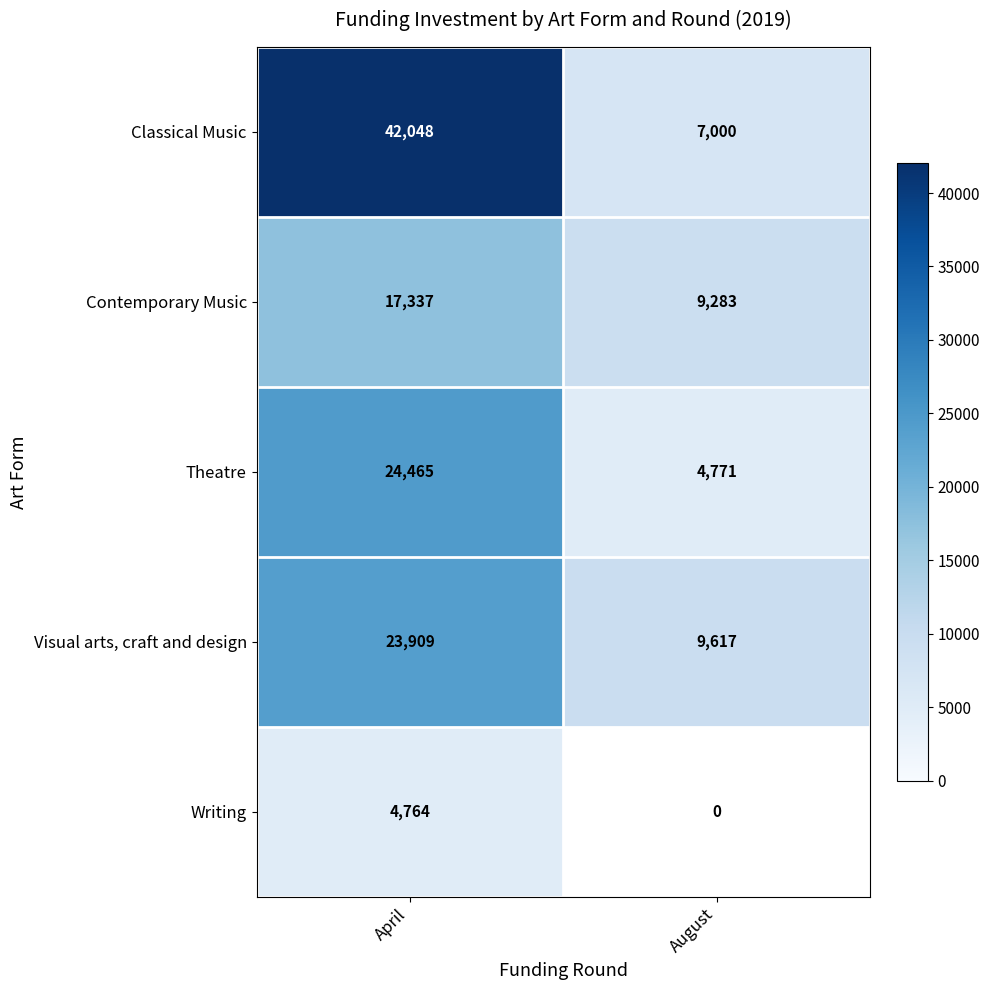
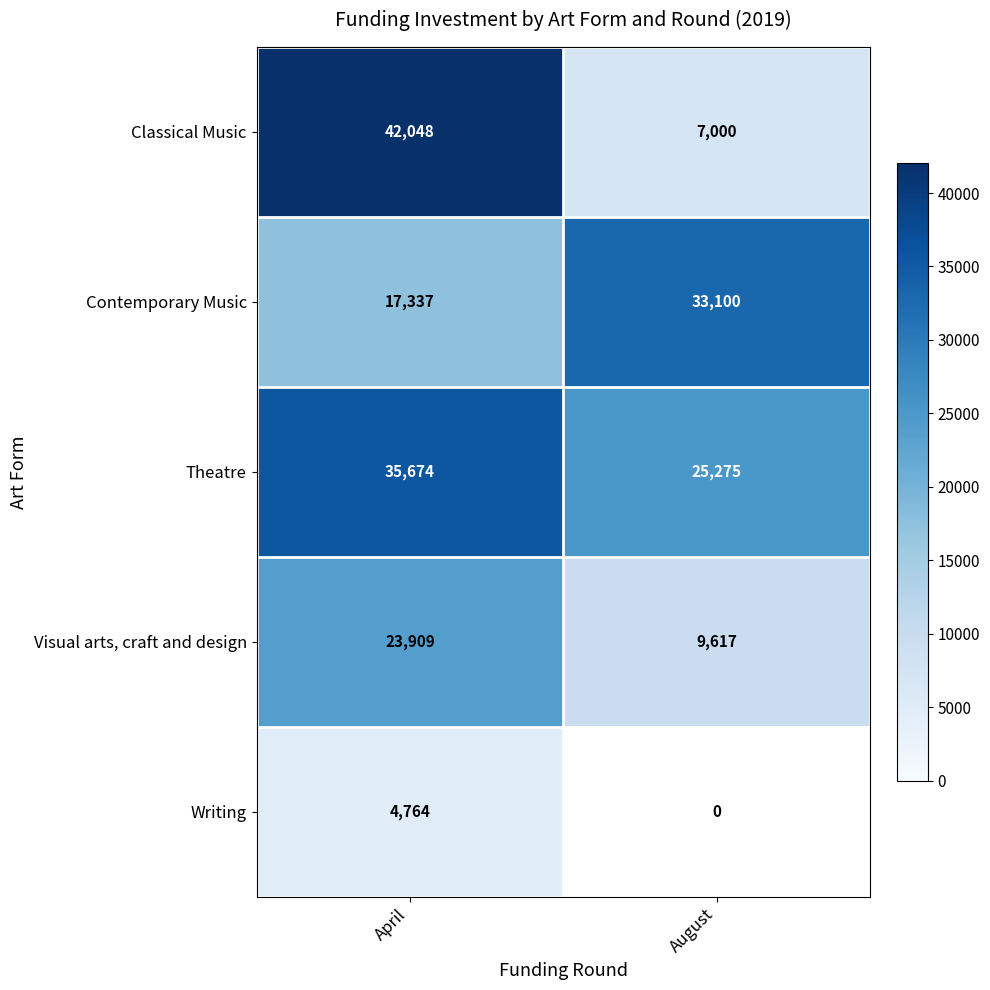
  {
    "Classical Music": {
      "April": "42,048",
      "August": "7,000"
    },
    "Contemporary Music": {
      "April": "17,337",
-     "August": "9,283"
+     "August": "33,100"
    },
    "Theatre": {
-     "April": "24,465",
-     "August": "4,771"
+     "April": "35,674",
+     "August": "25,275"
    },
    "Visual arts, craft and design": {
      "April": "23,909",
      "August": "9,617"
    },
    "Writing": {
      "April": "4,764"
    }
  }
